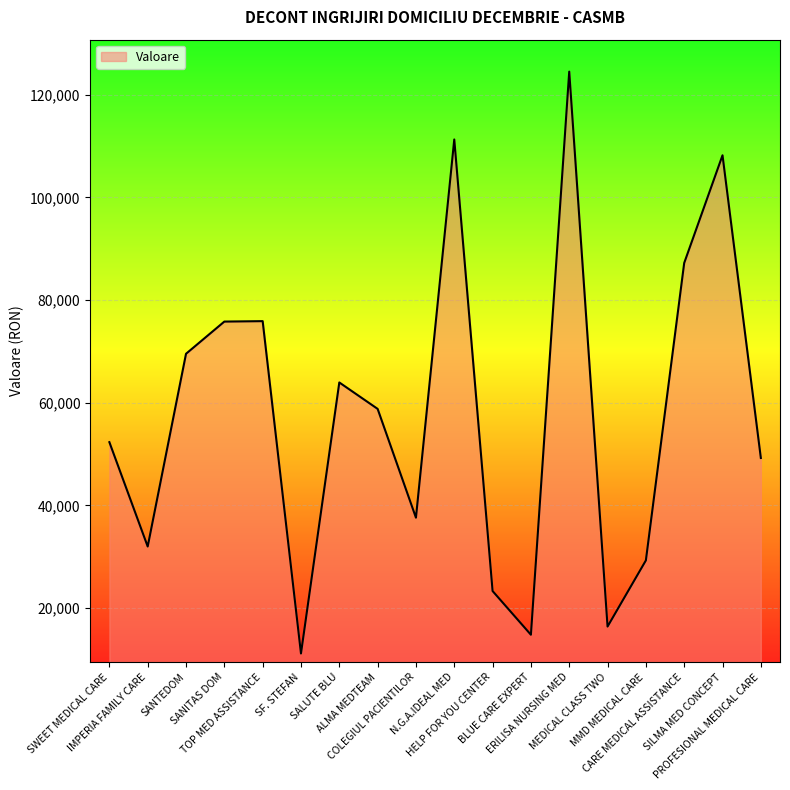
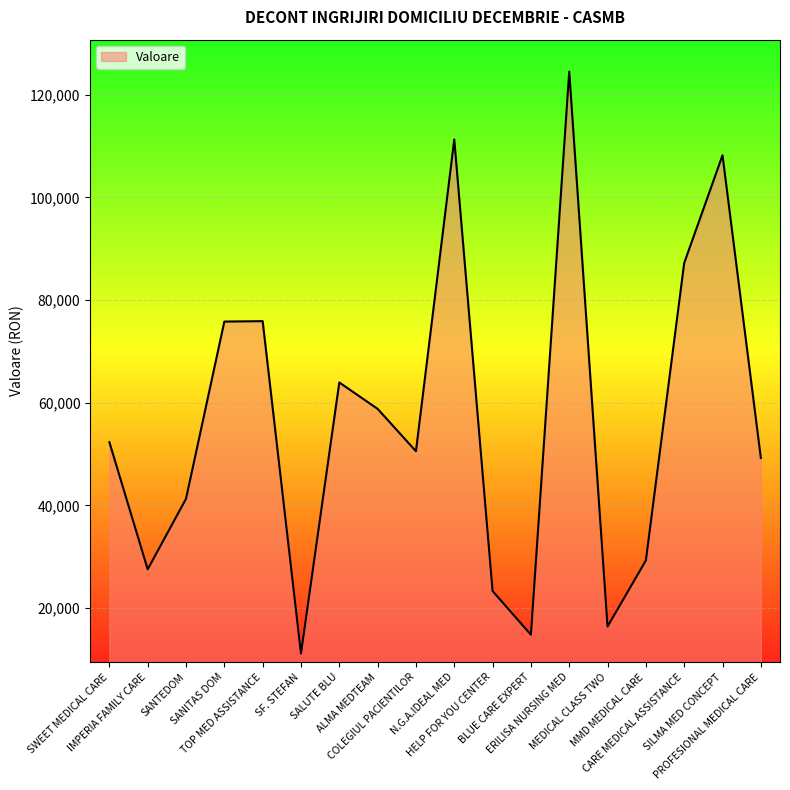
  {
    "SWEET MEDICAL CARE": "52,000",
-   "IMPERIA FAMILY CARE": "32,000",
-   "SANTEDOM": "70,000",
+   "IMPERIA FAMILY CARE": "28,000",
+   "SANTEDOM": "41,000",
    "SANITAS DOM": "76,000",
    "TOP MED ASSISTANCE": "76,000",
    "SF. STEFAN": "11,000",
    "SALUTE BLU": "64,000",
    "ALMA MEDTEAM": "59,000",
-   "COLEGIUL PACIENTILOR": "38,000",
+   "COLEGIUL PACIENTILOR": "51,000",
    "N.G.A.IDEAL MED": "111,000",
    "HELP FOR YOU CENTER": "23,000",
    "BLUE CARE EXPERT": "15,000",
    "ERILISA NURSING MED": "124,000",
    "MEDICAL CLASS TWO": "16,000",
    "MMD MEDICAL CARE": "29,000",
    "CARE MEDICAL ASSISTANCE": "87,000",
    "SILMA MED CONCEPT": "108,000",
    "PROFESIONAL MEDICAL CARE": "49,000"
  }
